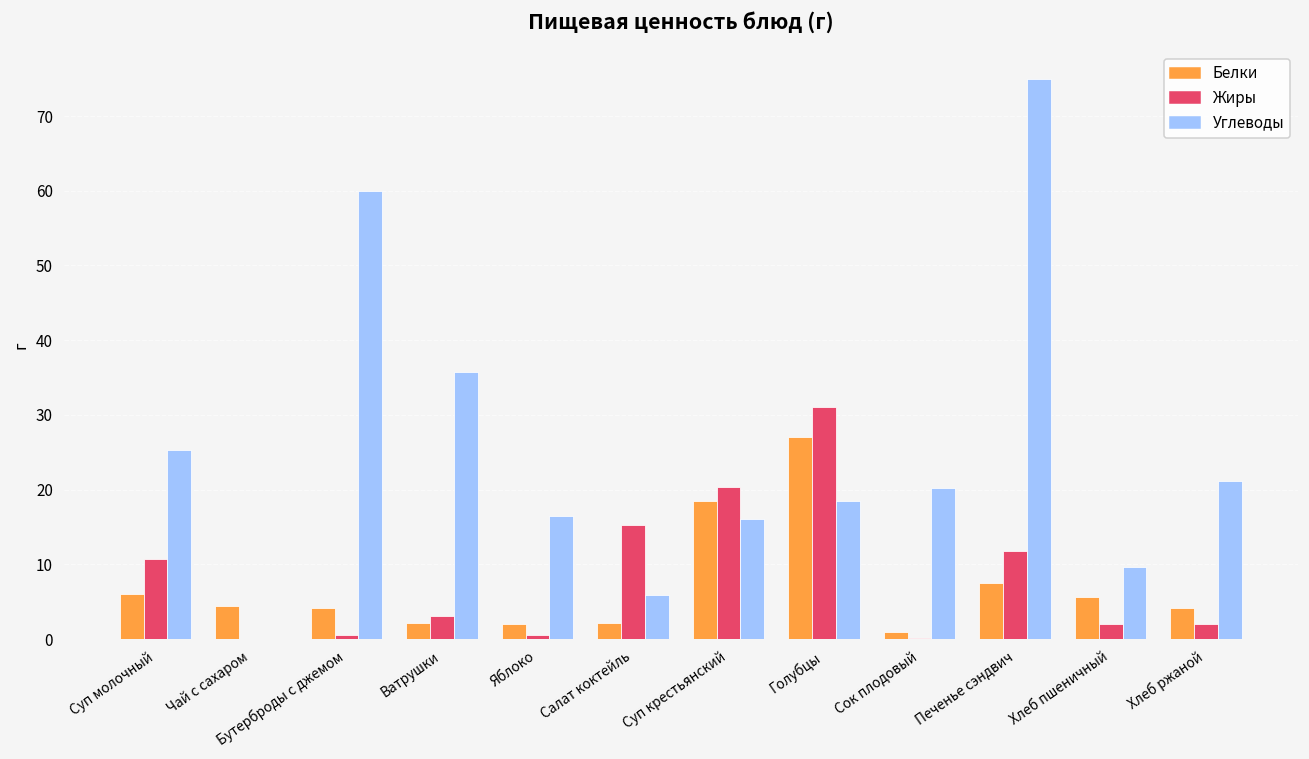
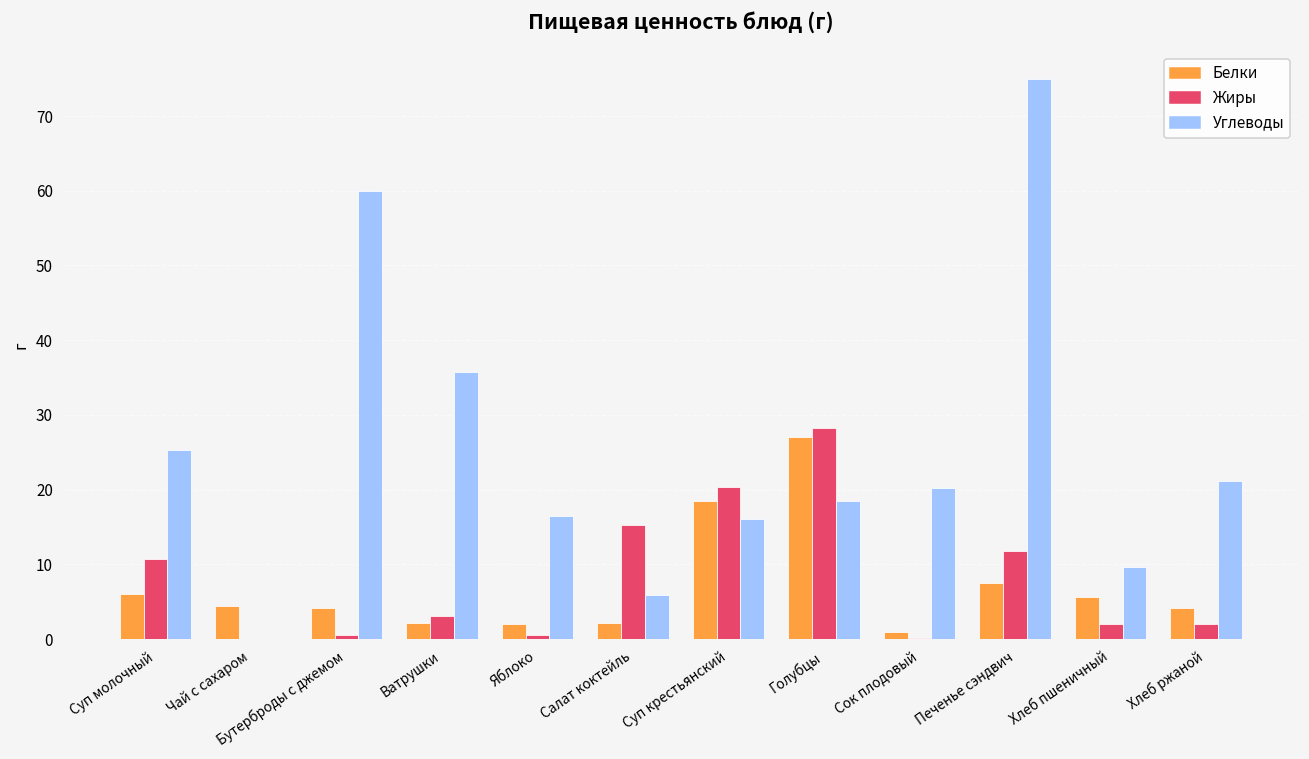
  {
    "Белки": {
      "Суп молочный": 6,
      "Чай с сахаром": 4,
      "Бутерброды с джемом": 4,
      "Ватрушки": 2,
      "Яблоко": 2,
      "Салат коктейль": 2,
      "Суп крестьянский": 19,
      "Голубцы": 27,
      "Сок плодовый": 1,
      "Печенье сэндвич": 8,
      "Хлеб пшеничный": 6,
      "Хлеб ржаной": 4
    },
    "Жиры": {
      "Суп молочный": 11,
      "Бутерброды с джемом": 1,
      "Ватрушки": 3,
      "Яблоко": 1,
      "Салат коктейль": 15,
      "Суп крестьянский": 20,
-     "Голубцы": 31,
+     "Голубцы": 28,
      "Печенье сэндвич": 12,
      "Хлеб пшеничный": 2,
      "Хлеб ржаной": 2
    },
    "Углеводы": {
      "Суп молочный": 25,
      "Бутерброды с джемом": 60,
      "Ватрушки": 36,
      "Яблоко": 17,
      "Салат коктейль": 6,
      "Суп крестьянский": 16,
      "Голубцы": 18,
      "Сок плодовый": 20,
      "Печенье сэндвич": 75,
      "Хлеб пшеничный": 10,
      "Хлеб ржаной": 21
    }
  }
